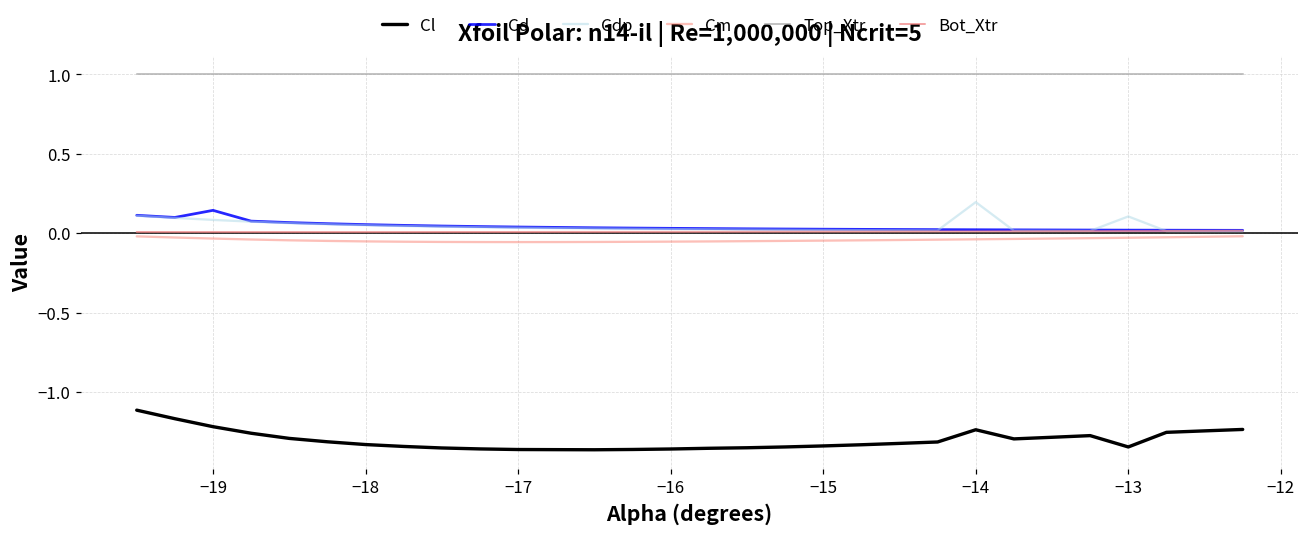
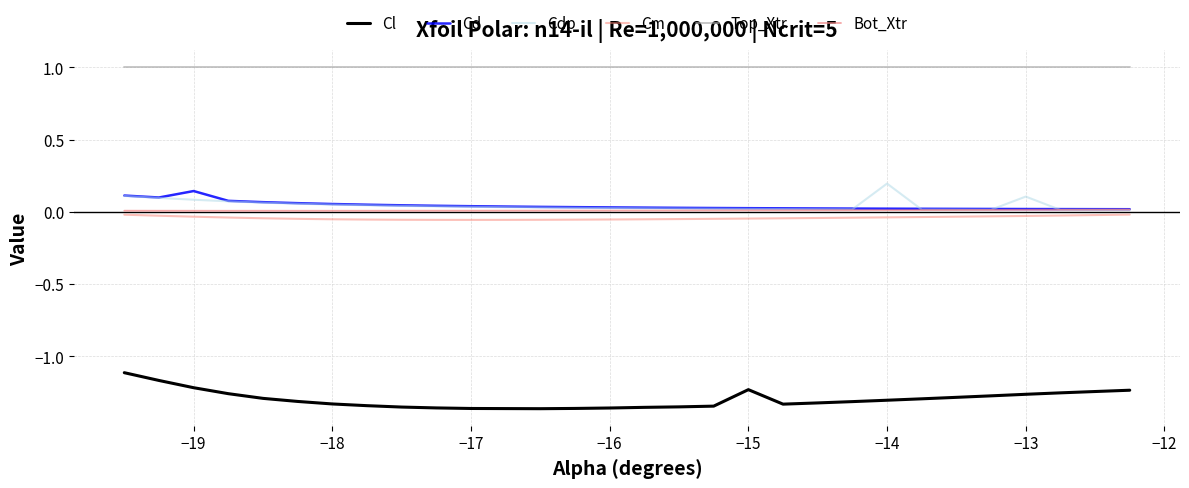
  {
    "Cl": {
      "−19": -1.22,
      "−18": -1.33,
      "−17": -1.36,
      "−16": -1.36,
-     "−15": -1.34,
-     "−14": -1.24,
-     "−13": -1.35
+     "−15": -1.23,
+     "−14": -1.30,
+     "−13": -1.26
    },
    "Cd": {
      "−19": 0.14
    },
    "Cdp": {
      "−19": 0.08,
      "−14": 0.20,
      "−13": 0.11
    },
    "Top_Xtr": {
      "−19": 1.00,
      "−18": 1.00,
      "−17": 1.00,
      "−16": 1.00,
      "−15": 1.00,
      "−14": 1.00,
      "−13": 1.00
    }
  }
